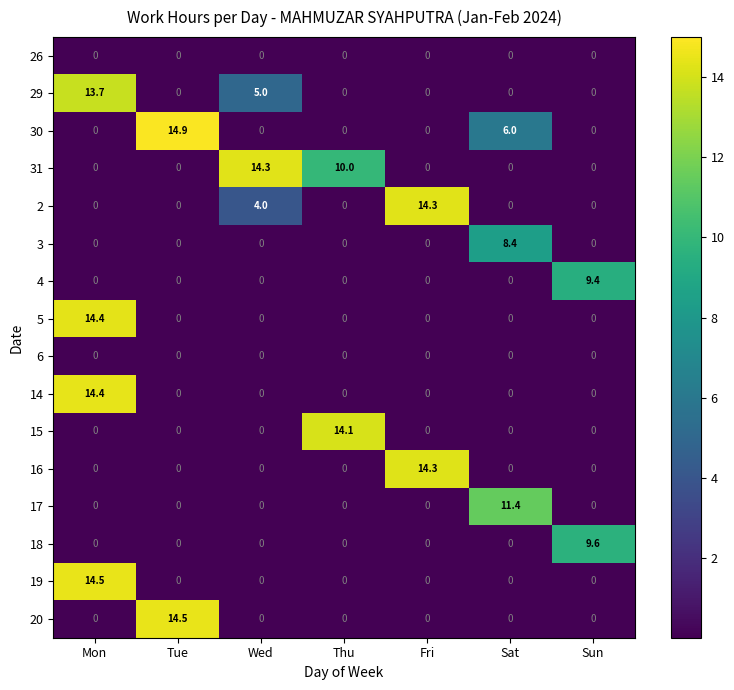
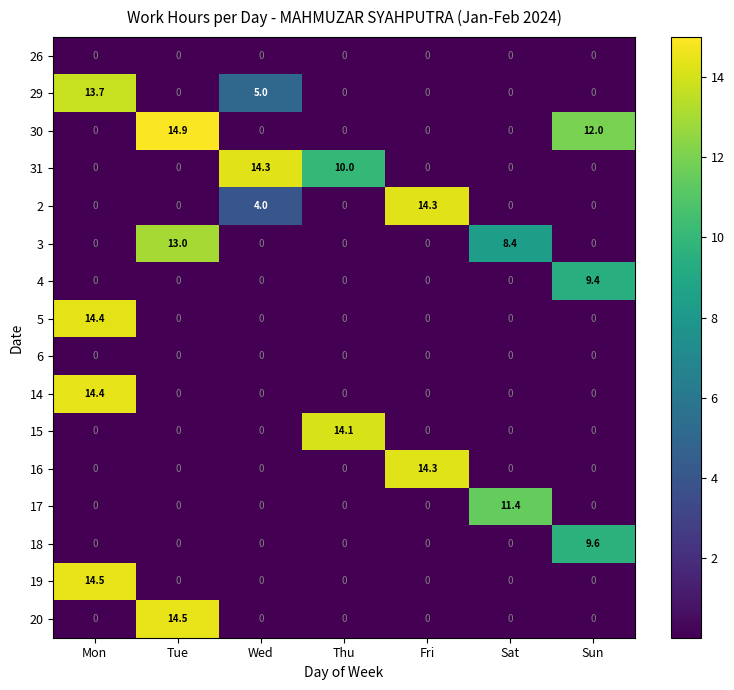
  {
    "26": {
      "Mon": 0,
      "Tue": 0,
      "Wed": 0,
      "Thu": 0,
      "Fri": 0,
      "Sat": 0,
      "Sun": 0
    },
    "29": {
      "Mon": 13.7,
      "Tue": 0,
      "Wed": 5.0,
      "Thu": 0,
      "Fri": 0,
      "Sat": 0,
      "Sun": 0
    },
    "30": {
      "Mon": 0,
      "Tue": 14.9,
      "Wed": 0,
      "Thu": 0,
      "Fri": 0,
-     "Sat": 6.0,
-     "Sun": 0
+     "Sat": 0,
+     "Sun": 12.0
    },
    "31": {
      "Mon": 0,
      "Tue": 0,
      "Wed": 14.3,
      "Thu": 10.0,
      "Fri": 0,
      "Sat": 0,
      "Sun": 0
    },
    "2": {
      "Mon": 0,
      "Tue": 0,
      "Wed": 4.0,
      "Thu": 0,
      "Fri": 14.3,
      "Sat": 0,
      "Sun": 0
    },
    "3": {
      "Mon": 0,
-     "Tue": 0,
+     "Tue": 13.0,
      "Wed": 0,
      "Thu": 0,
      "Fri": 0,
      "Sat": 8.4,
      "Sun": 0
    },
    "4": {
      "Mon": 0,
      "Tue": 0,
      "Wed": 0,
      "Thu": 0,
      "Fri": 0,
      "Sat": 0,
      "Sun": 9.4
    },
    "5": {
      "Mon": 14.4,
      "Tue": 0,
      "Wed": 0,
      "Thu": 0,
      "Fri": 0,
      "Sat": 0,
      "Sun": 0
    },
    "6": {
      "Mon": 0,
      "Tue": 0,
      "Wed": 0,
      "Thu": 0,
      "Fri": 0,
      "Sat": 0,
      "Sun": 0
    },
    "14": {
      "Mon": 14.4,
      "Tue": 0,
      "Wed": 0,
      "Thu": 0,
      "Fri": 0,
      "Sat": 0,
      "Sun": 0
    },
    "15": {
      "Mon": 0,
      "Tue": 0,
      "Wed": 0,
      "Thu": 14.1,
      "Fri": 0,
      "Sat": 0,
      "Sun": 0
    },
    "16": {
      "Mon": 0,
      "Tue": 0,
      "Wed": 0,
      "Thu": 0,
      "Fri": 14.3,
      "Sat": 0,
      "Sun": 0
    },
    "17": {
      "Mon": 0,
      "Tue": 0,
      "Wed": 0,
      "Thu": 0,
      "Fri": 0,
      "Sat": 11.4,
      "Sun": 0
    },
    "18": {
      "Mon": 0,
      "Tue": 0,
      "Wed": 0,
      "Thu": 0,
      "Fri": 0,
      "Sat": 0,
      "Sun": 9.6
    },
    "19": {
      "Mon": 14.5,
      "Tue": 0,
      "Wed": 0,
      "Thu": 0,
      "Fri": 0,
      "Sat": 0,
      "Sun": 0
    },
    "20": {
      "Mon": 0,
      "Tue": 14.5,
      "Wed": 0,
      "Thu": 0,
      "Fri": 0,
      "Sat": 0,
      "Sun": 0
    }
  }
